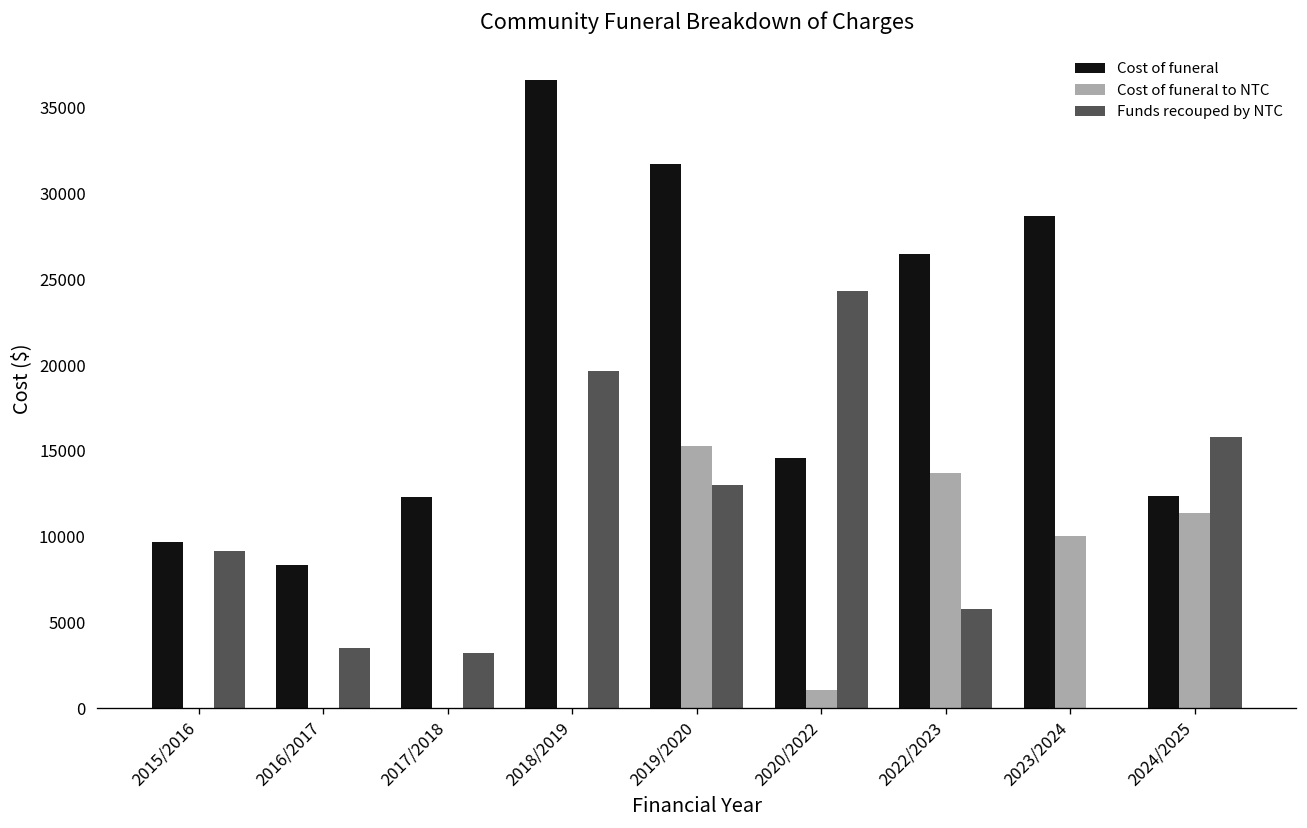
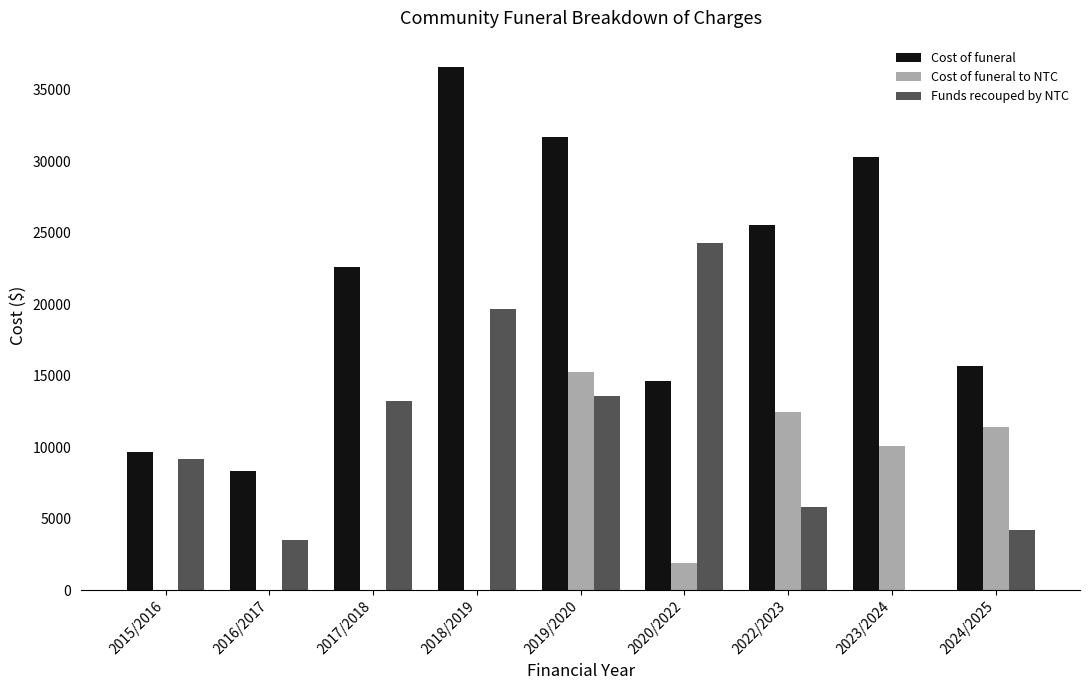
  {
    "Cost of funeral": {
      "2015/2016": 9700,
      "2016/2017": 8300,
-     "2017/2018": 12300,
+     "2017/2018": 22600,
      "2018/2019": 36600,
      "2019/2020": 31700,
      "2020/2022": 14600,
-     "2022/2023": 26500,
-     "2023/2024": 28700,
-     "2024/2025": 12400
+     "2022/2023": 25500,
+     "2023/2024": 30300,
+     "2024/2025": 15700
    },
    "Cost of funeral to NTC": {
      "2015/2016": 0,
      "2016/2017": 0,
      "2017/2018": 0,
      "2018/2019": 0,
      "2019/2020": 15300,
-     "2020/2022": 1000,
-     "2022/2023": 13700,
+     "2020/2022": 1900,
+     "2022/2023": 12500,
      "2023/2024": 10100,
      "2024/2025": 11400
    },
    "Funds recouped by NTC": {
      "2015/2016": 9200,
      "2016/2017": 3500,
-     "2017/2018": 3200,
+     "2017/2018": 13200,
      "2018/2019": 19700,
-     "2019/2020": 13000,
+     "2019/2020": 13600,
      "2020/2022": 24300,
      "2022/2023": 5800,
      "2023/2024": 0,
-     "2024/2025": 15800
+     "2024/2025": 4200
    }
  }
